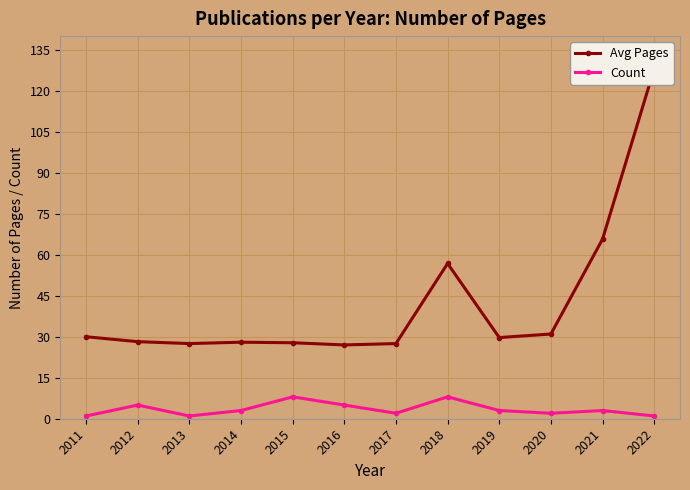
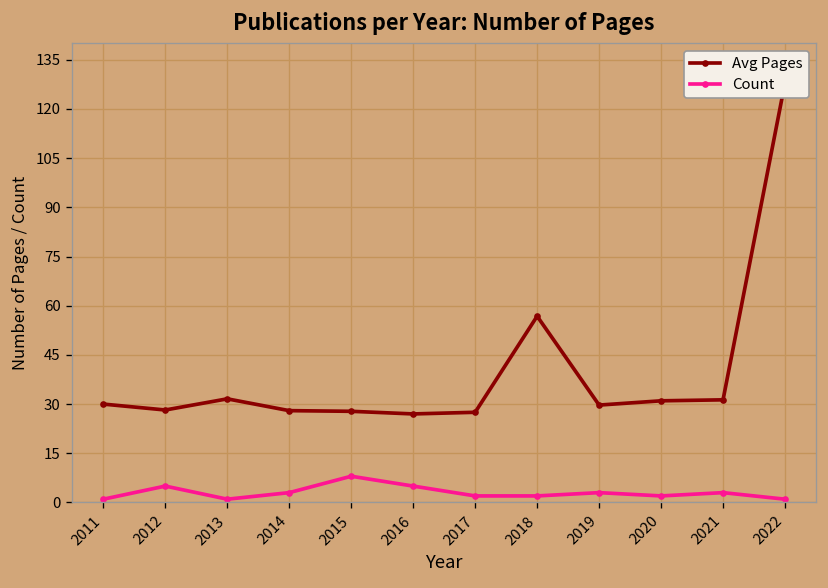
  {
    "Avg Pages": {
      "2011": 30,
      "2012": 28,
-     "2013": 28,
+     "2013": 32,
      "2014": 28,
      "2015": 28,
      "2016": 27,
      "2017": 28,
      "2018": 57,
      "2019": 30,
      "2020": 31,
-     "2021": 66
+     "2021": 31
    },
    "Count": {
      "2011": 1,
      "2012": 5,
      "2013": 1,
      "2014": 3,
      "2015": 8,
      "2016": 5,
      "2017": 2,
-     "2018": 8,
+     "2018": 2,
      "2019": 3,
      "2020": 2,
      "2021": 3,
      "2022": 1
    }
  }
